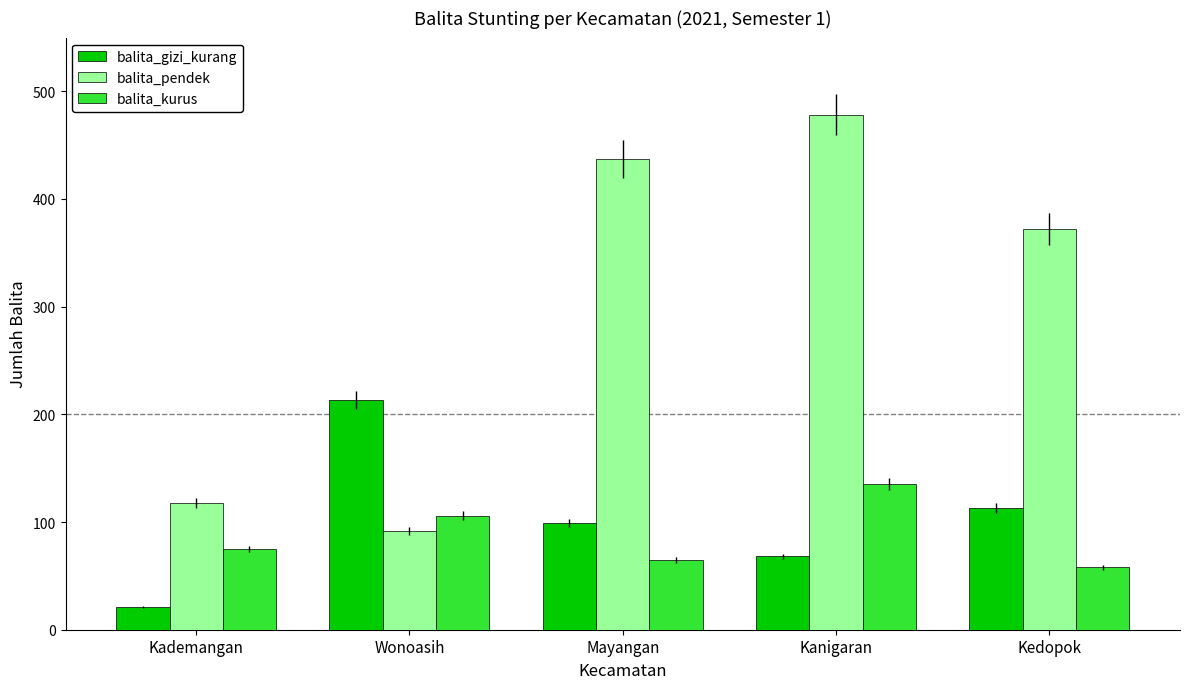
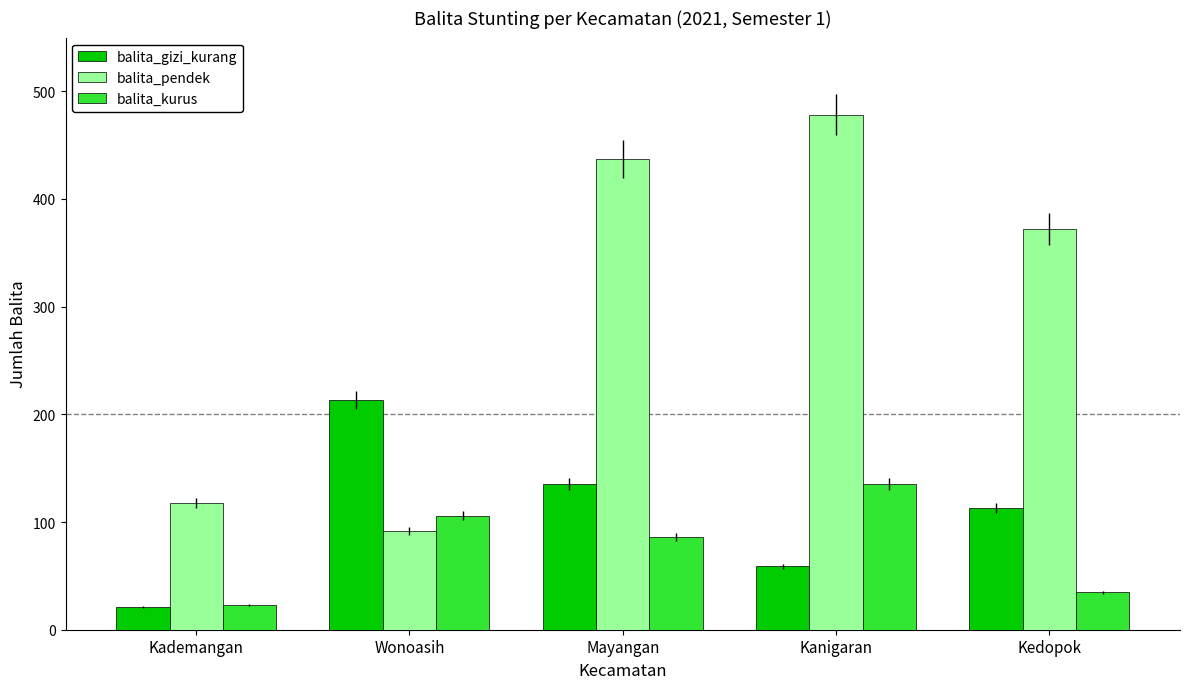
  {
    "balita_gizi_kurang": {
      "Kademangan": 21,
      "Wonoasih": 213,
-     "Mayangan": 99,
-     "Kanigaran": 68,
+     "Mayangan": 135,
+     "Kanigaran": 59,
      "Kedopok": 113
    },
    "balita_pendek": {
      "Kademangan": 118,
      "Wonoasih": 92,
      "Mayangan": 437,
      "Kanigaran": 478,
      "Kedopok": 372
    },
    "balita_kurus": {
-     "Kademangan": 75,
+     "Kademangan": 23,
      "Wonoasih": 106,
-     "Mayangan": 65,
+     "Mayangan": 86,
      "Kanigaran": 135,
-     "Kedopok": 58
+     "Kedopok": 35
    }
  }
